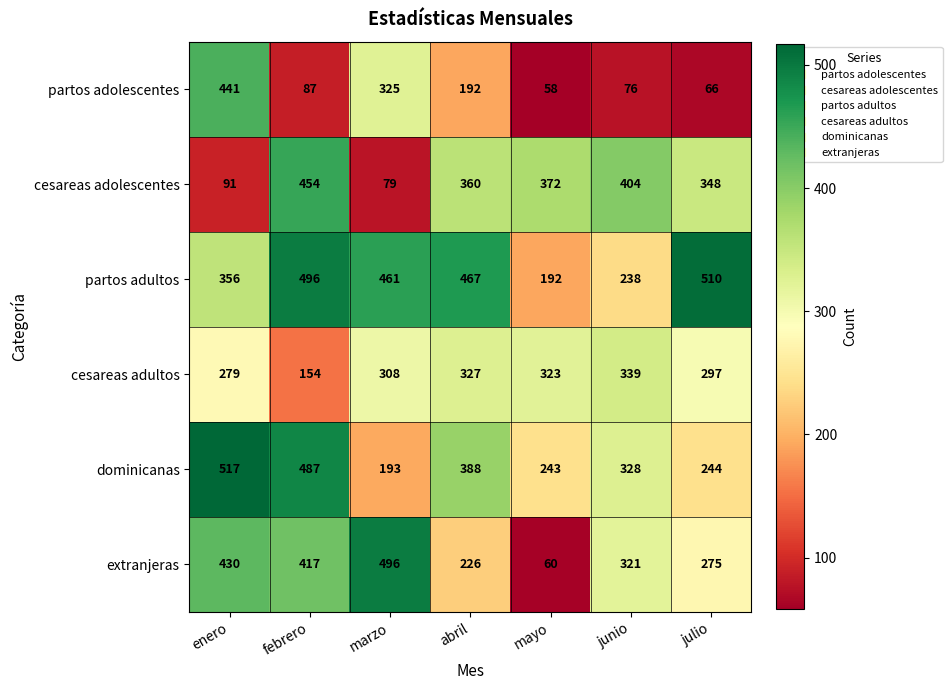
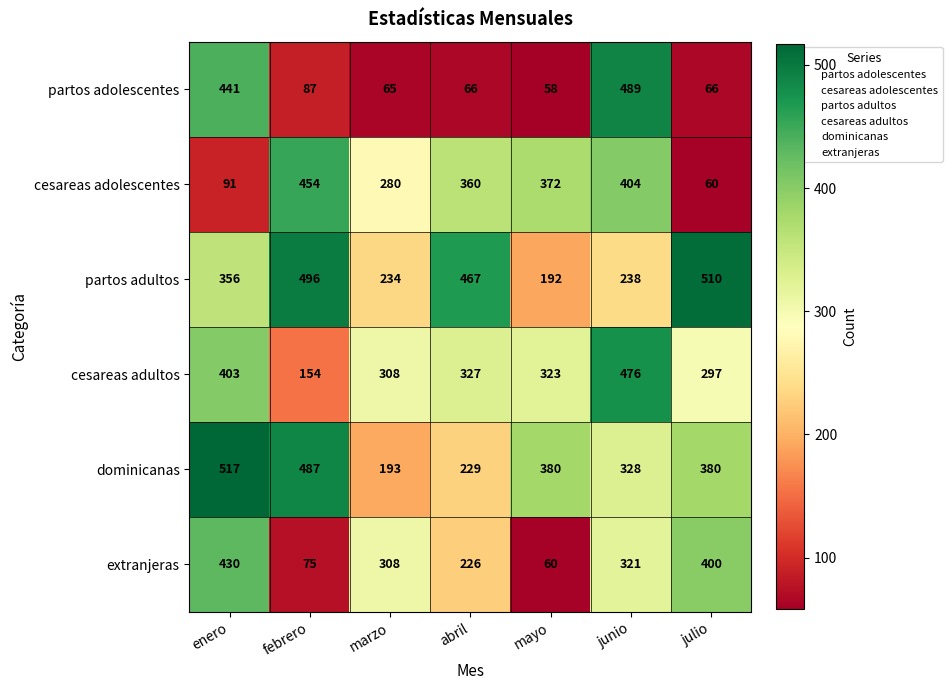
  {
    "partos adolescentes": {
      "enero": 441,
      "febrero": 87,
-     "marzo": 325,
-     "abril": 192,
+     "marzo": 65,
+     "abril": 66,
      "mayo": 58,
-     "junio": 76,
+     "junio": 489,
      "julio": 66
    },
    "cesareas adolescentes": {
      "enero": 91,
      "febrero": 454,
-     "marzo": 79,
+     "marzo": 280,
      "abril": 360,
      "mayo": 372,
      "junio": 404,
-     "julio": 348
+     "julio": 60
    },
    "partos adultos": {
      "enero": 356,
      "febrero": 496,
-     "marzo": 461,
+     "marzo": 234,
      "abril": 467,
      "mayo": 192,
      "junio": 238,
      "julio": 510
    },
    "cesareas adultos": {
-     "enero": 279,
+     "enero": 403,
      "febrero": 154,
      "marzo": 308,
      "abril": 327,
      "mayo": 323,
-     "junio": 339,
+     "junio": 476,
      "julio": 297
    },
    "dominicanas": {
      "enero": 517,
      "febrero": 487,
      "marzo": 193,
-     "abril": 388,
-     "mayo": 243,
+     "abril": 229,
+     "mayo": 380,
      "junio": 328,
-     "julio": 244
+     "julio": 380
    },
    "extranjeras": {
      "enero": 430,
-     "febrero": 417,
-     "marzo": 496,
+     "febrero": 75,
+     "marzo": 308,
      "abril": 226,
      "mayo": 60,
      "junio": 321,
-     "julio": 275
+     "julio": 400
    }
  }
